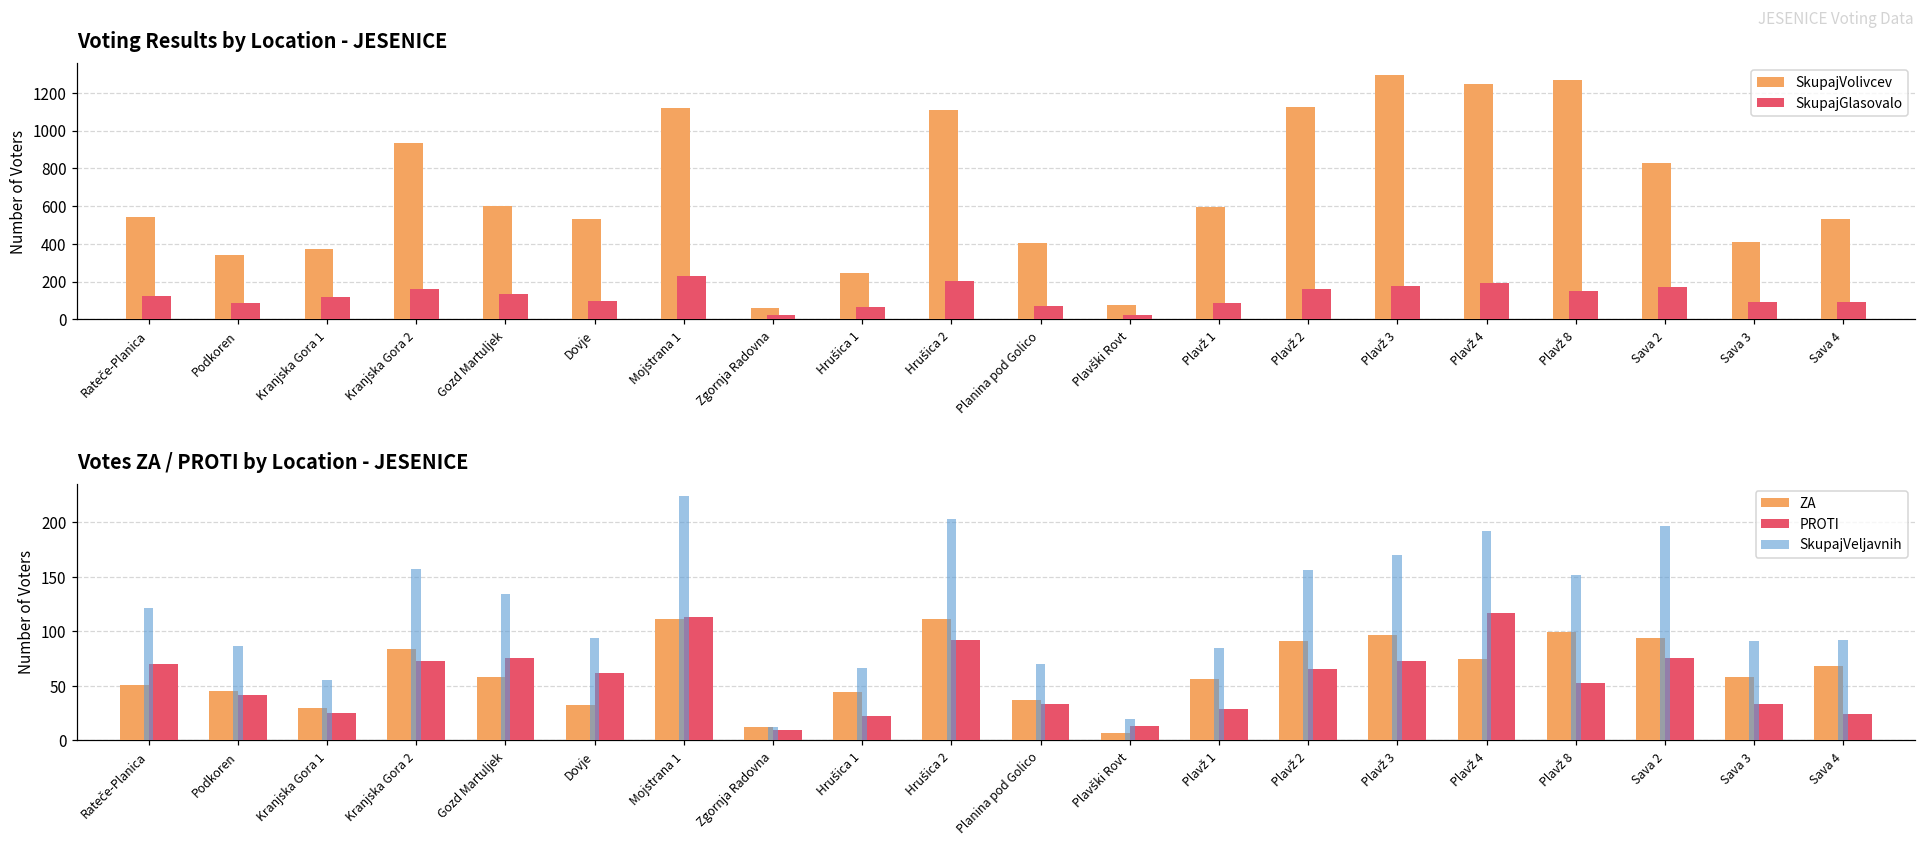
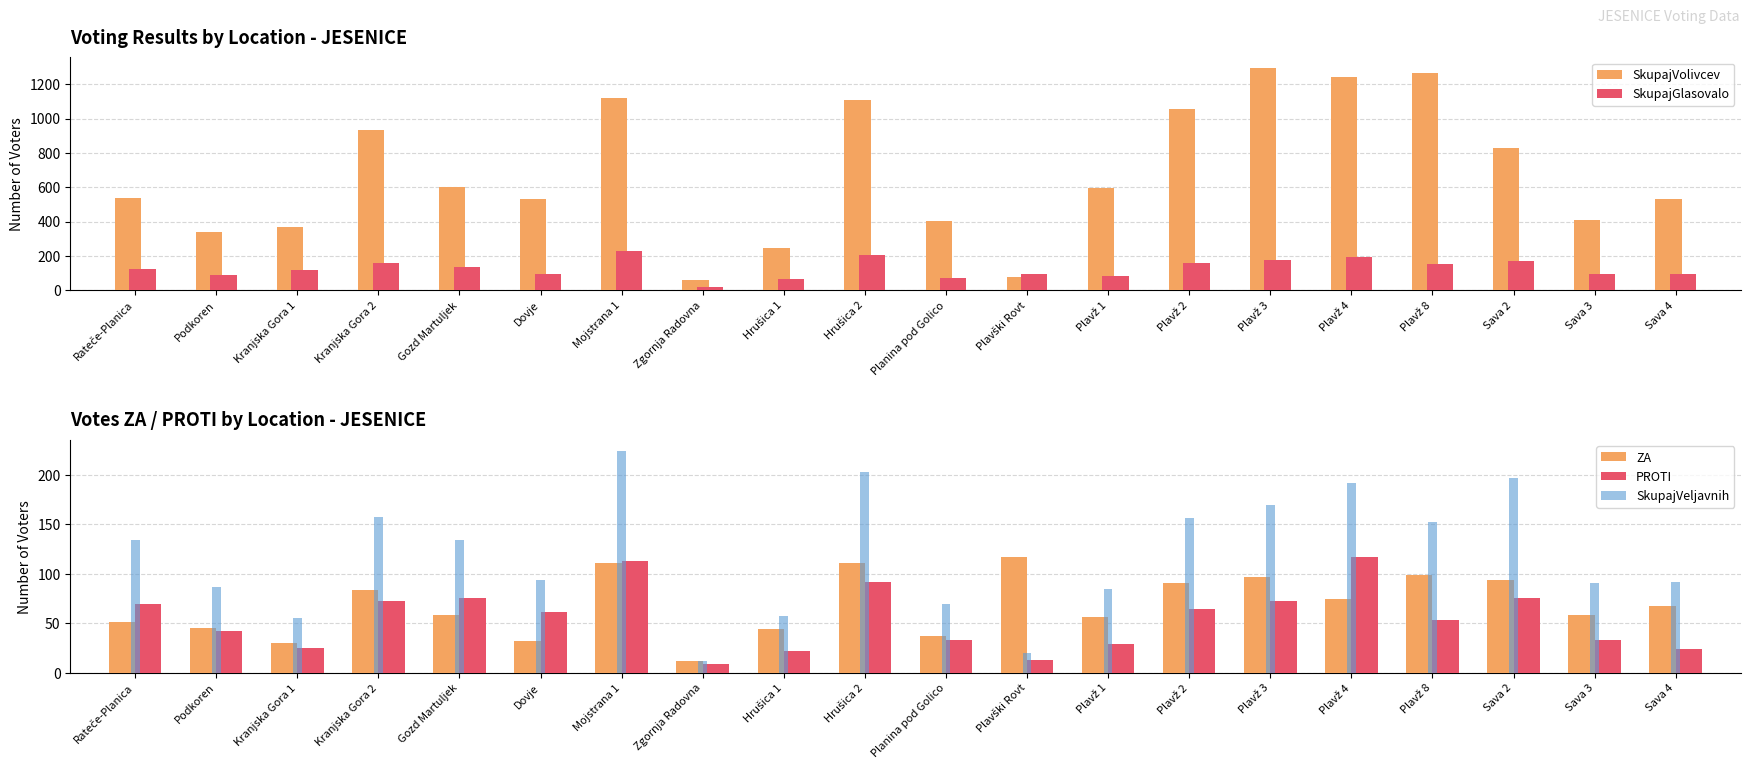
  {
    "Voting Results by Location - JESENICE": {
      "SkupajVolivcev": {
        "Rateče-Planica": 540,
        "Podkoren": 340,
        "Kranjska Gora 1": 370,
        "Kranjska Gora 2": 940,
        "Gozd Martuljek": 600,
        "Dovje": 530,
        "Mojstrana 1": 1120,
        "Zgornja Radovna": 60,
        "Hrušica 1": 250,
        "Hrušica 2": 1110,
        "Planina pod Golico": 410,
        "Plavški Rovt": 80,
        "Plavž 1": 600,
-       "Plavž 2": 1130,
+       "Plavž 2": 1060,
        "Plavž 3": 1290,
        "Plavž 4": 1250,
        "Plavž 8": 1270,
        "Sava 2": 830,
        "Sava 3": 410,
        "Sava 4": 530
      },
      "SkupajGlasovalo": {
        "Rateče-Planica": 130,
        "Podkoren": 90,
        "Kranjska Gora 1": 120,
        "Kranjska Gora 2": 160,
        "Gozd Martuljek": 140,
        "Dovje": 100,
        "Mojstrana 1": 230,
        "Zgornja Radovna": 20,
        "Hrušica 1": 70,
        "Hrušica 2": 200,
        "Planina pod Golico": 70,
-       "Plavški Rovt": 20,
+       "Plavški Rovt": 100,
        "Plavž 1": 90,
        "Plavž 2": 160,
        "Plavž 3": 180,
        "Plavž 4": 190,
        "Plavž 8": 150,
        "Sava 2": 170,
        "Sava 3": 90,
        "Sava 4": 90
      }
    },
    "Votes ZA / PROTI by Location - JESENICE": {
      "ZA": {
        "Rateče-Planica": 50,
        "Podkoren": 50,
        "Kranjska Gora 1": 30,
        "Kranjska Gora 2": 80,
        "Gozd Martuljek": 60,
        "Dovje": 30,
        "Mojstrana 1": 110,
        "Zgornja Radovna": 10,
        "Hrušica 1": 40,
        "Hrušica 2": 110,
        "Planina pod Golico": 40,
-       "Plavški Rovt": 10,
+       "Plavški Rovt": 120,
        "Plavž 1": 60,
        "Plavž 2": 90,
        "Plavž 3": 100,
        "Plavž 4": 80,
        "Plavž 8": 100,
        "Sava 2": 90,
        "Sava 3": 60,
        "Sava 4": 70
      },
      "PROTI": {
        "Rateče-Planica": 70,
        "Podkoren": 40,
        "Kranjska Gora 1": 30,
        "Kranjska Gora 2": 70,
        "Gozd Martuljek": 80,
        "Dovje": 60,
        "Mojstrana 1": 110,
        "Zgornja Radovna": 10,
        "Hrušica 1": 20,
        "Hrušica 2": 90,
        "Planina pod Golico": 30,
        "Plavški Rovt": 10,
        "Plavž 1": 30,
        "Plavž 2": 70,
        "Plavž 3": 70,
        "Plavž 4": 120,
        "Plavž 8": 50,
        "Sava 2": 80,
        "Sava 3": 30,
        "Sava 4": 20
      },
      "SkupajVeljavnih": {
-       "Rateče-Planica": 120,
+       "Rateče-Planica": 130,
        "Podkoren": 90,
        "Kranjska Gora 1": 60,
        "Kranjska Gora 2": 160,
        "Gozd Martuljek": 130,
        "Dovje": 90,
        "Mojstrana 1": 220,
        "Zgornja Radovna": 10,
-       "Hrušica 1": 70,
+       "Hrušica 1": 60,
        "Hrušica 2": 200,
        "Planina pod Golico": 70,
        "Plavški Rovt": 20,
        "Plavž 1": 90,
        "Plavž 2": 160,
        "Plavž 3": 170,
        "Plavž 4": 190,
        "Plavž 8": 150,
        "Sava 2": 200,
        "Sava 3": 90,
        "Sava 4": 90
      }
    }
  }
